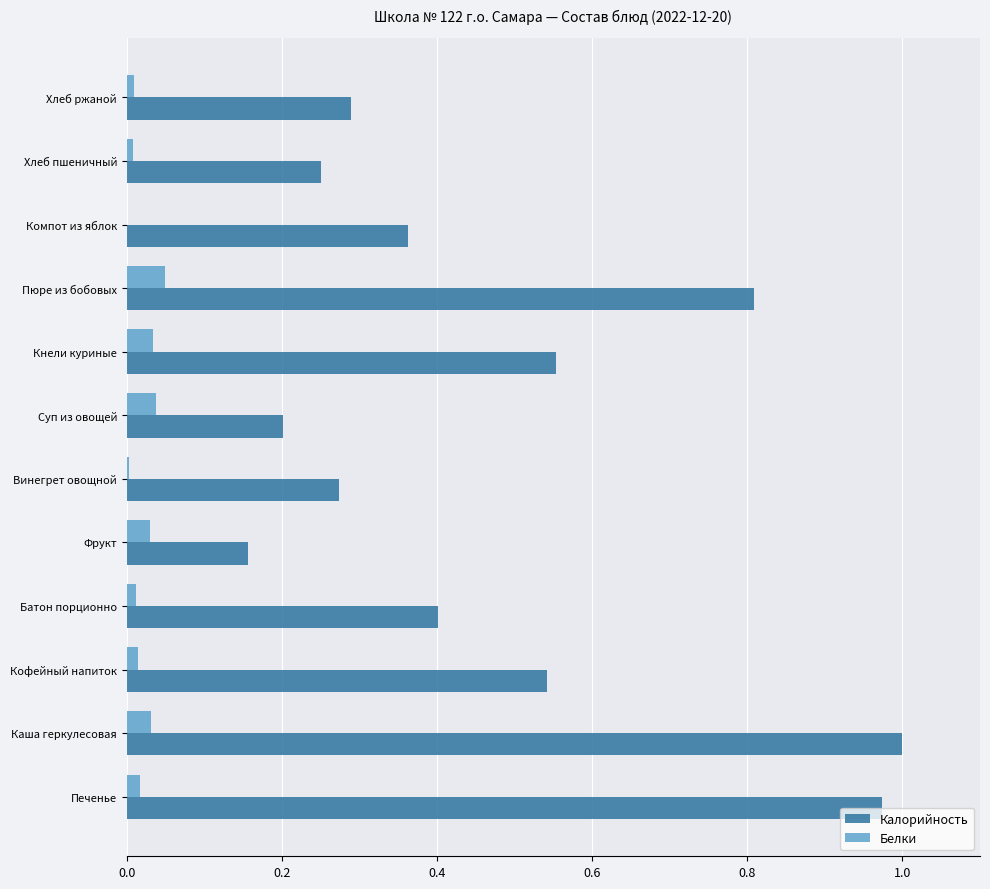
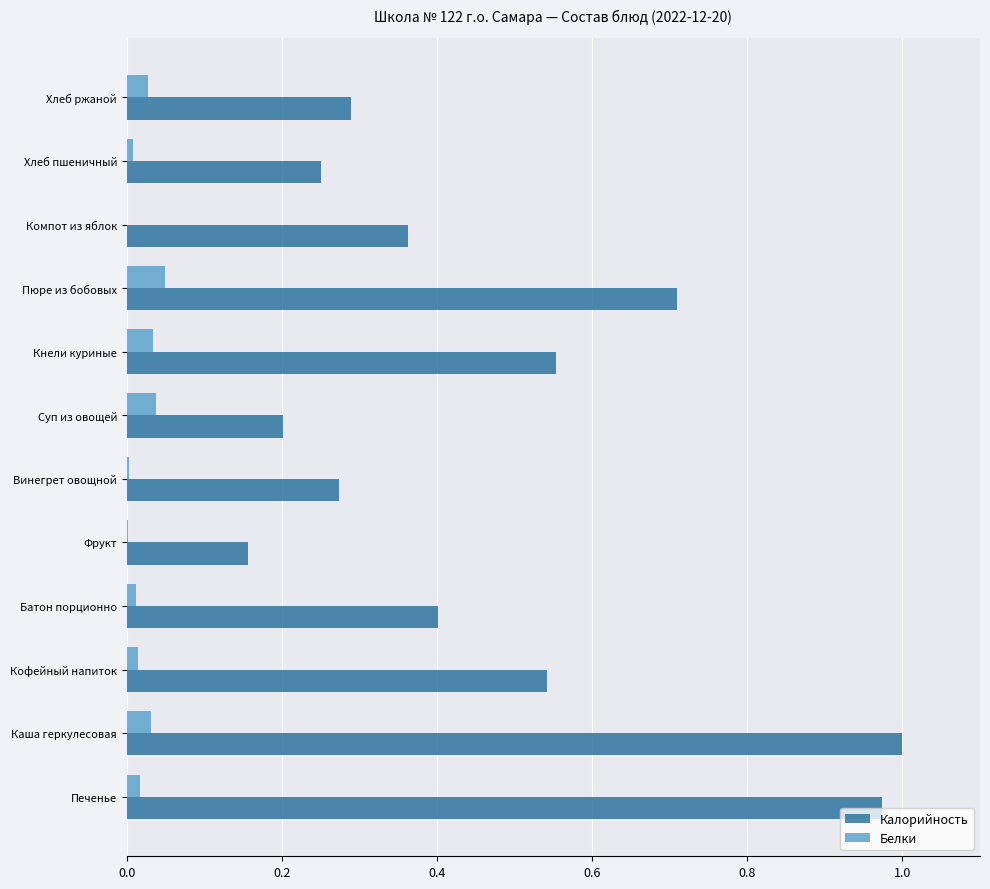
  {
    "Калорийность": {
      "Хлеб ржаной": 0.29,
      "Хлеб пшеничный": 0.25,
      "Компот из яблок": 0.36,
-     "Пюре из бобовых": 0.81,
+     "Пюре из бобовых": 0.71,
      "Кнели куриные": 0.55,
      "Суп из овощей": 0.20,
      "Винегрет овощной": 0.27,
      "Фрукт": 0.16,
      "Батон порционно": 0.40,
      "Кофейный напиток": 0.54,
      "Каша геркулесовая": 1.00
    },
    "Белки": {
-     "Хлеб ржаной": 0.01,
+     "Хлеб ржаной": 0.03,
      "Хлеб пшеничный": 0.01,
      "Пюре из бобовых": 0.05,
      "Кнели куриные": 0.03,
      "Суп из овощей": 0.04,
-     "Фрукт": 0.03,
+     "Фрукт": 0.00,
      "Батон порционно": 0.01,
      "Кофейный напиток": 0.01,
      "Каша геркулесовая": 0.03,
      "Печенье": 0.02
    }
  }
